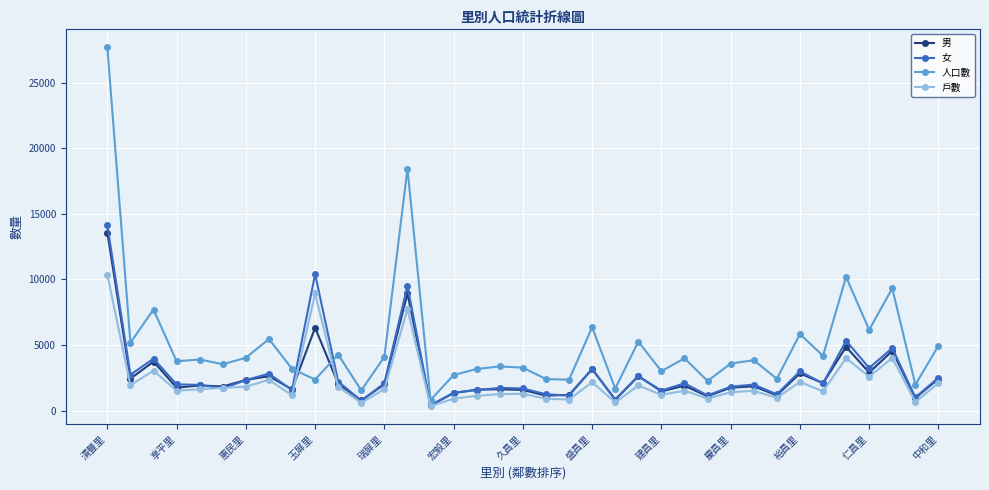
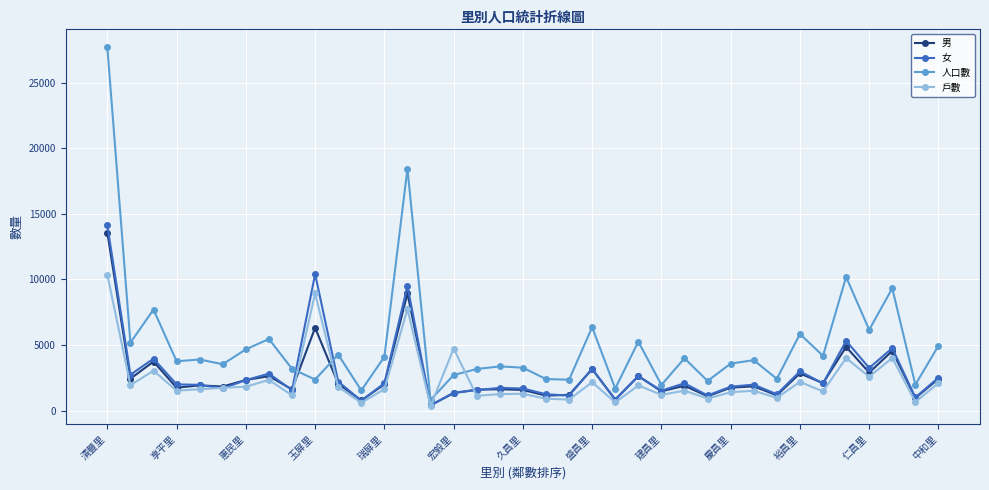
  {
    "男": {
      "清豐里": 13600,
      "享平里": 1800,
      "玉屏里": 6300,
      "仁昌里": 2900
    },
    "女": {
      "清豐里": 14100,
      "享平里": 2000,
      "玉屏里": 10400,
      "仁昌里": 3300
    },
    "人口數": {
      "清豐里": 27700,
      "享平里": 3800,
-     "惠民里": 4000,
+     "惠民里": 4700,
      "玉屏里": 2400,
      "瑞屏里": 4100,
      "宏毅里": 2700,
      "久昌里": 3300,
      "盛昌里": 6400,
-     "建昌里": 3000,
+     "建昌里": 2000,
      "慶昌里": 3600,
      "裕昌里": 5800,
      "仁昌里": 6200,
      "中和里": 5000
    },
    "戶數": {
      "清豐里": 10400,
      "享平里": 1500,
      "惠民里": 1800,
      "玉屏里": 8900,
      "瑞屏里": 1600,
-     "宏毅里": 900,
+     "宏毅里": 4700,
      "久昌里": 1300,
      "盛昌里": 2200,
      "建昌里": 1200,
      "慶昌里": 1400,
      "裕昌里": 2200,
      "仁昌里": 2600,
      "中和里": 2100
    }
  }
